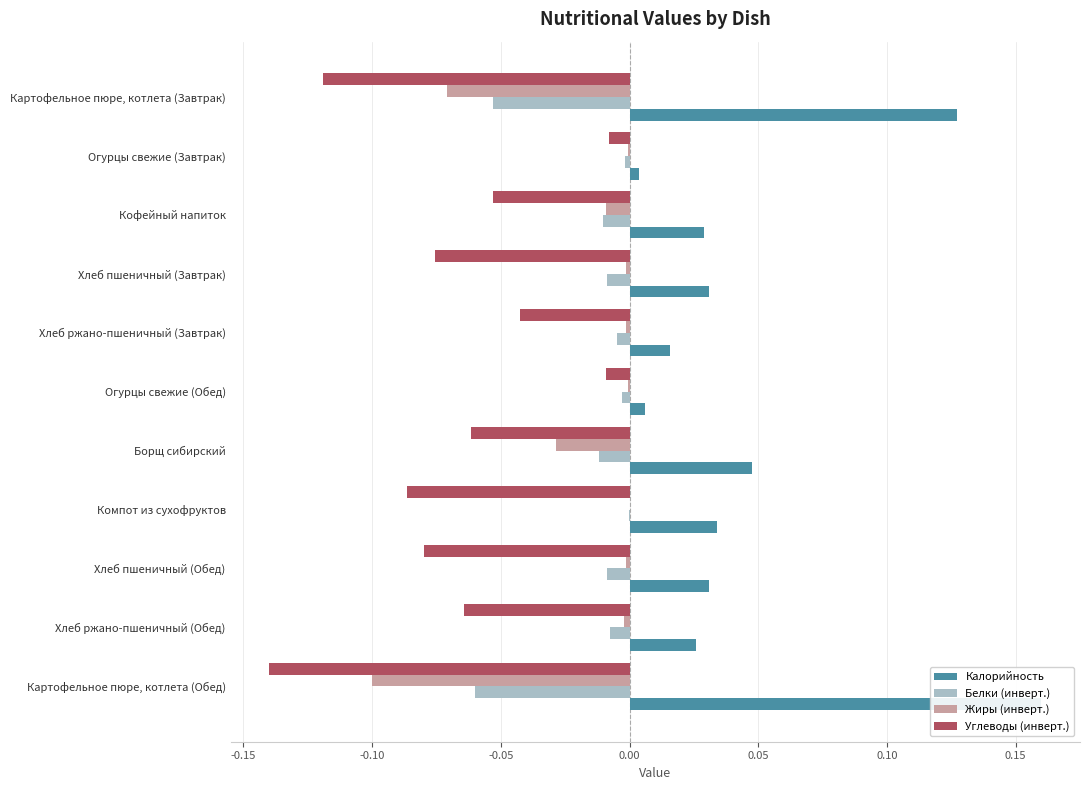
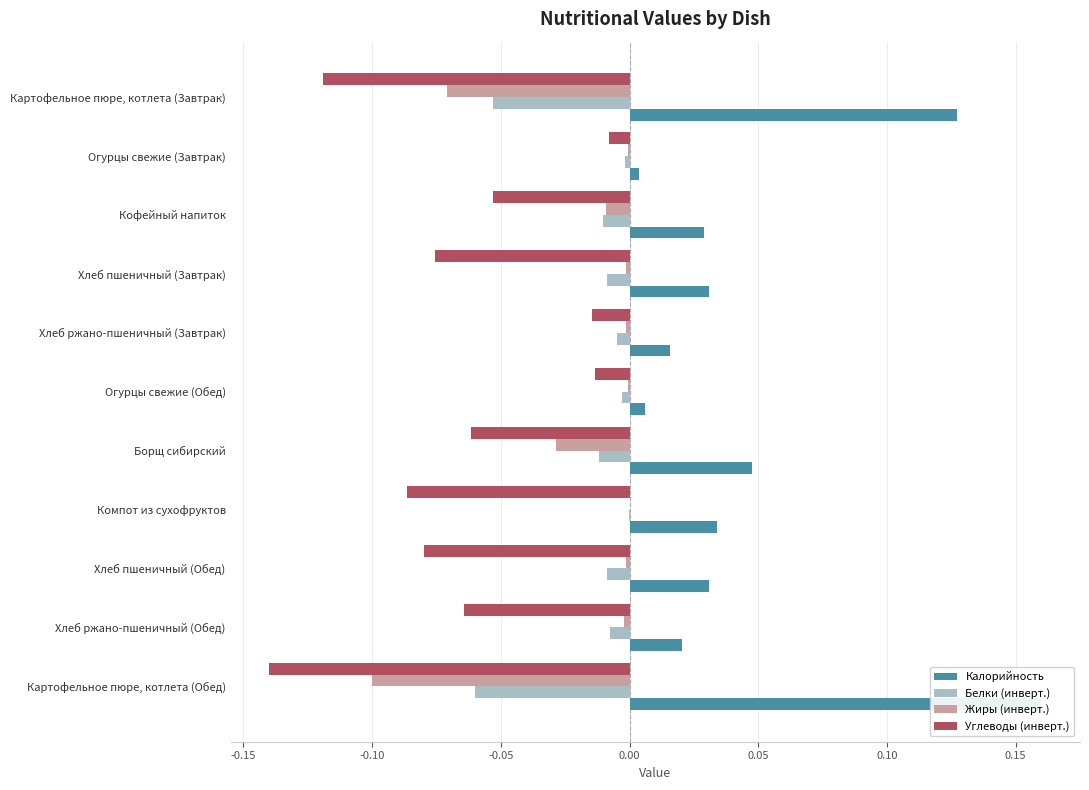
  {
    "Калорийность": {
      "Картофельное пюре, котлета (Завтрак)": 0.127,
      "Огурцы свежие (Завтрак)": 0.004,
      "Кофейный напиток": 0.029,
      "Хлеб пшеничный (Завтрак)": 0.031,
      "Хлеб ржано-пшеничный (Завтрак)": 0.016,
      "Огурцы свежие (Обед)": 0.006,
      "Борщ сибирский": 0.048,
      "Компот из сухофруктов": 0.034,
      "Хлеб пшеничный (Обед)": 0.031,
-     "Хлеб ржано-пшеничный (Обед)": 0.026
+     "Хлеб ржано-пшеничный (Обед)": 0.020
    },
    "Углеводы (инверт.)": {
      "Картофельное пюре, котлета (Завтрак)": -0.119,
      "Огурцы свежие (Завтрак)": -0.008,
      "Кофейный напиток": -0.053,
      "Хлеб пшеничный (Завтрак)": -0.076,
-     "Хлеб ржано-пшеничный (Завтрак)": -0.043,
-     "Огурцы свежие (Обед)": -0.009,
+     "Хлеб ржано-пшеничный (Завтрак)": -0.015,
+     "Огурцы свежие (Обед)": -0.014,
      "Борщ сибирский": -0.062,
      "Компот из сухофруктов": -0.086,
      "Хлеб пшеничный (Обед)": -0.080,
      "Хлеб ржано-пшеничный (Обед)": -0.064,
      "Картофельное пюре, котлета (Обед)": -0.140
    }
  }
